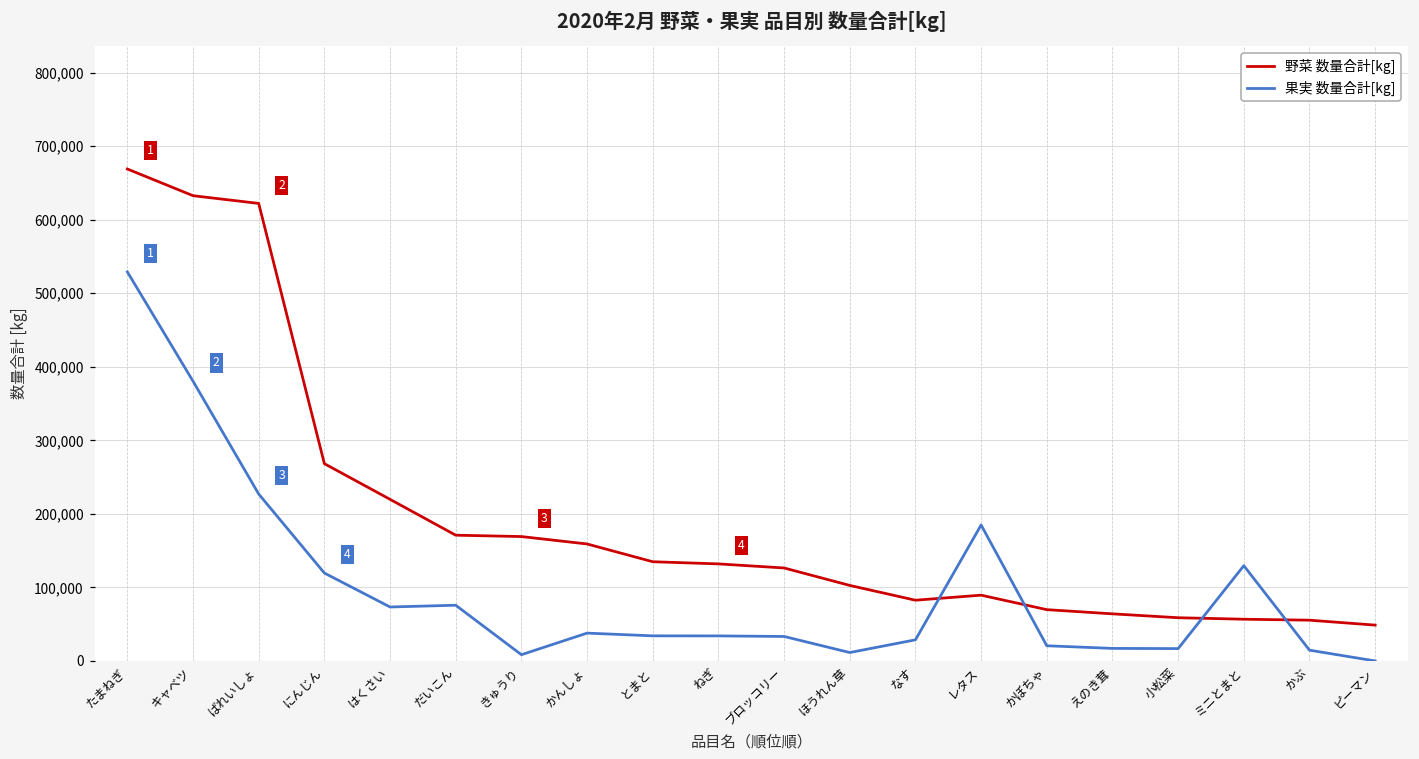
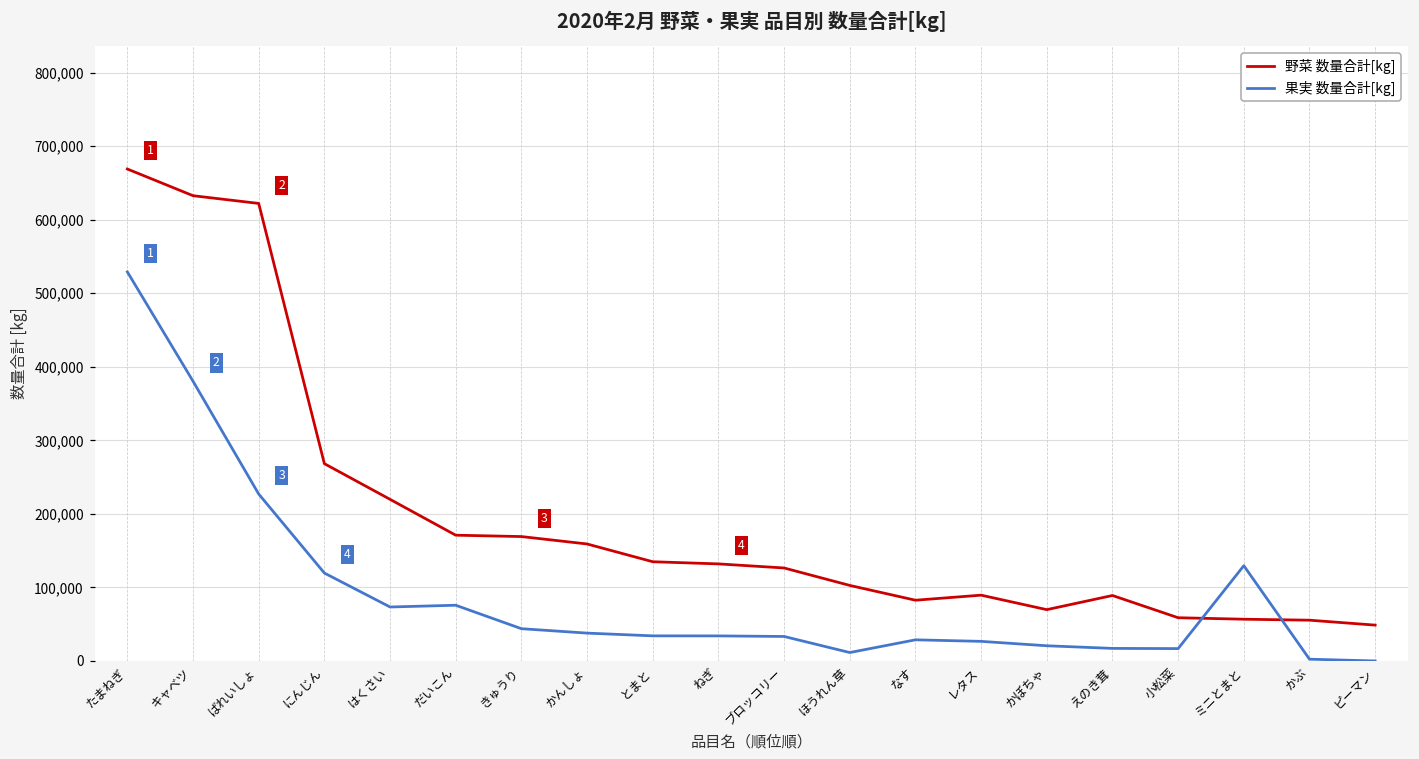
  {
    "野菜 数量合計[kg]": {
      "キャベツ": "630,000",
      "にんじん": "270,000",
      "はくさい": "220,000",
      "だいこん": "170,000",
      "かんしょ": "160,000",
      "とまと": "130,000",
      "ブロッコリー": "130,000",
      "ほうれん草": "100,000",
      "なす": "80,000",
      "レタス": "90,000",
      "かぼちゃ": "70,000",
-     "えのき茸": "60,000",
+     "えのき茸": "90,000",
      "小松菜": "60,000",
      "ミニとまと": "60,000",
      "かぶ": "60,000",
      "ピーマン": "50,000"
    },
    "果実 数量合計[kg]": {
      "はくさい": "70,000",
      "だいこん": "80,000",
-     "きゅうり": "10,000",
+     "きゅうり": "40,000",
      "かんしょ": "40,000",
      "とまと": "30,000",
      "ねぎ": "30,000",
      "ブロッコリー": "30,000",
      "ほうれん草": "10,000",
      "なす": "30,000",
-     "レタス": "180,000",
+     "レタス": "30,000",
      "かぼちゃ": "20,000",
      "えのき茸": "20,000",
      "小松菜": "20,000",
      "ミニとまと": "130,000",
-     "かぶ": "10,000",
+     "かぶ": "0",
      "ピーマン": "0"
    }
  }
